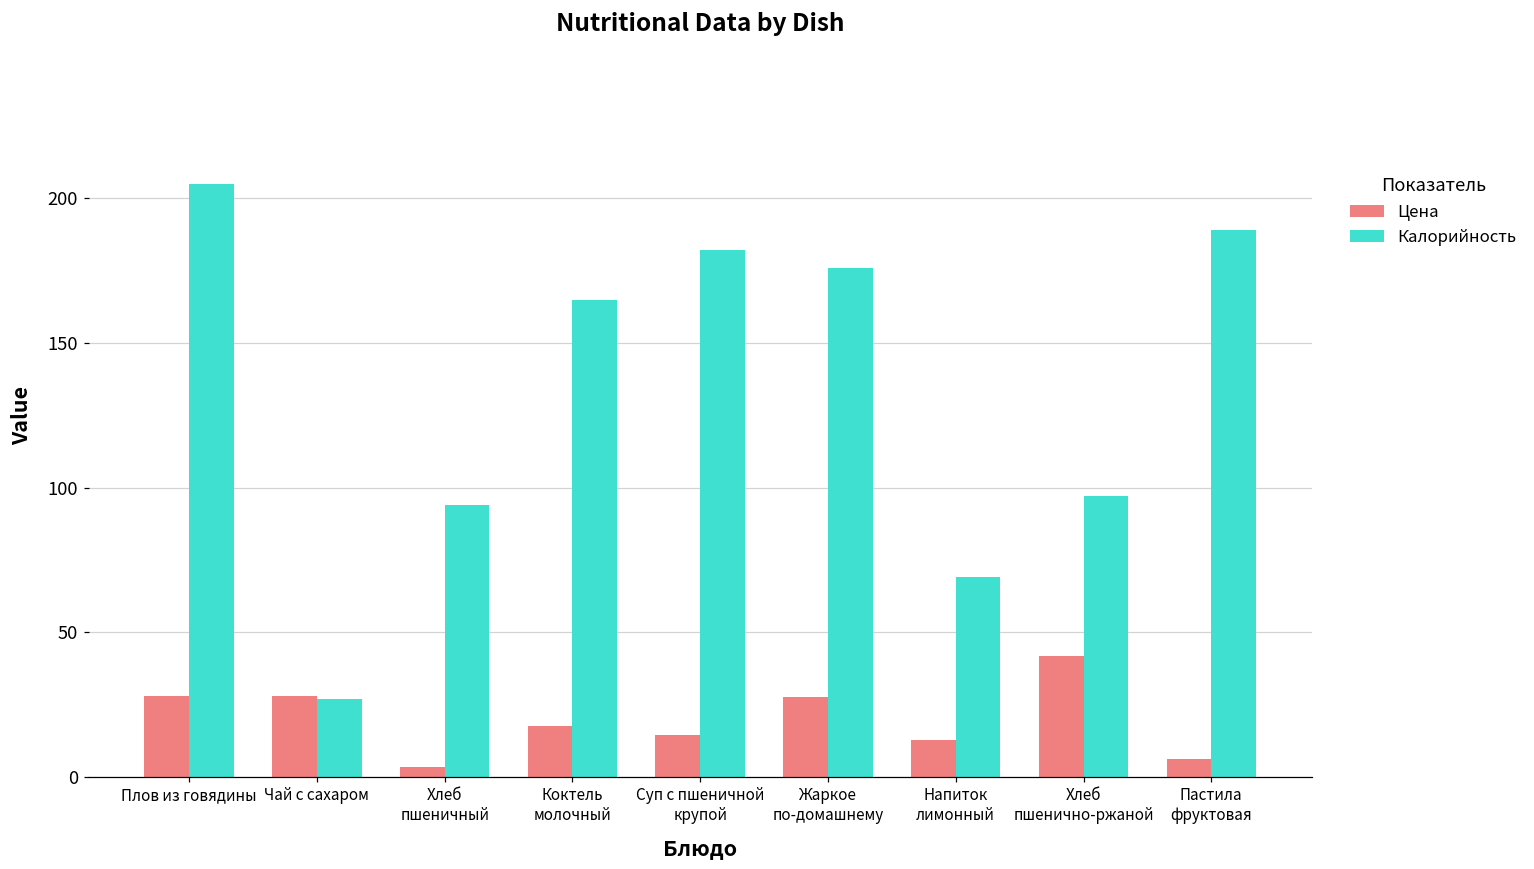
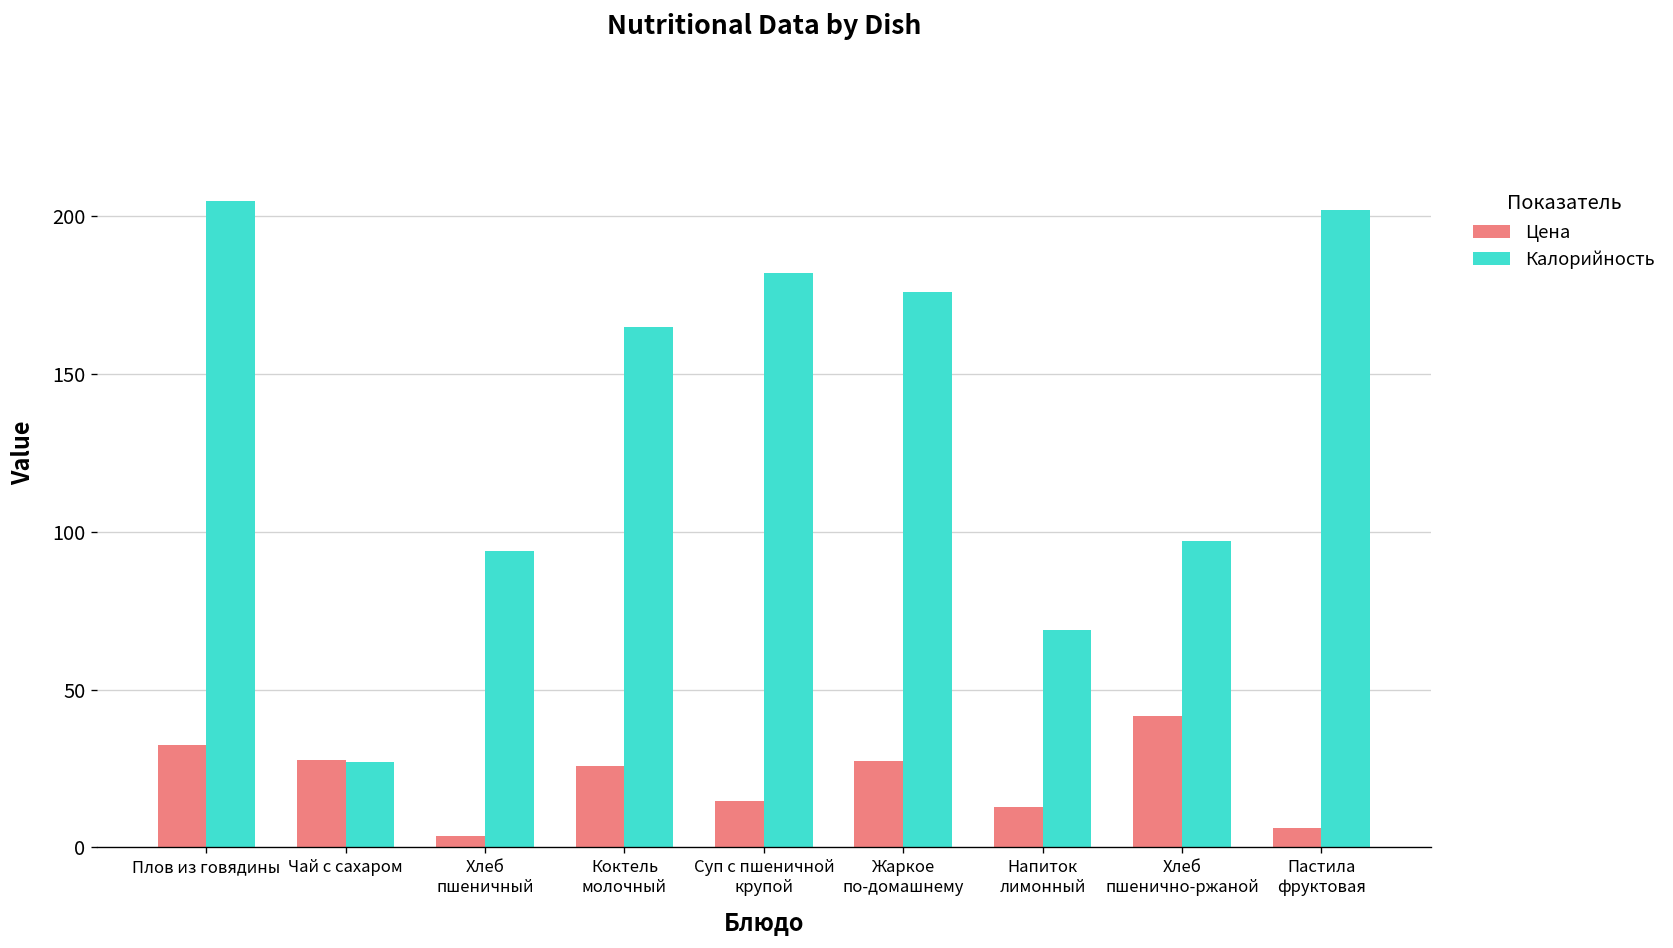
  {
    "Цена": {
-     "Плов из говядины": 28,
+     "Плов из говядины": 32,
      "Чай с сахаром": 28,
      "Хлеб пшеничный": 3,
-     "Коктель молочный": 17,
+     "Коктель молочный": 26,
      "Суп с пшеничной крупой": 15,
      "Жаркое по-домашнему": 27,
      "Напиток лимонный": 13,
      "Хлеб пшенично-ржаной": 42,
      "Пастила фруктовая": 6
    },
    "Калорийность": {
      "Плов из говядины": 205,
      "Чай с сахаром": 27,
      "Хлеб пшеничный": 94,
      "Коктель молочный": 165,
      "Суп с пшеничной крупой": 182,
      "Жаркое по-домашнему": 176,
      "Напиток лимонный": 69,
      "Хлеб пшенично-ржаной": 97,
-     "Пастила фруктовая": 189
+     "Пастила фруктовая": 202
    }
  }
